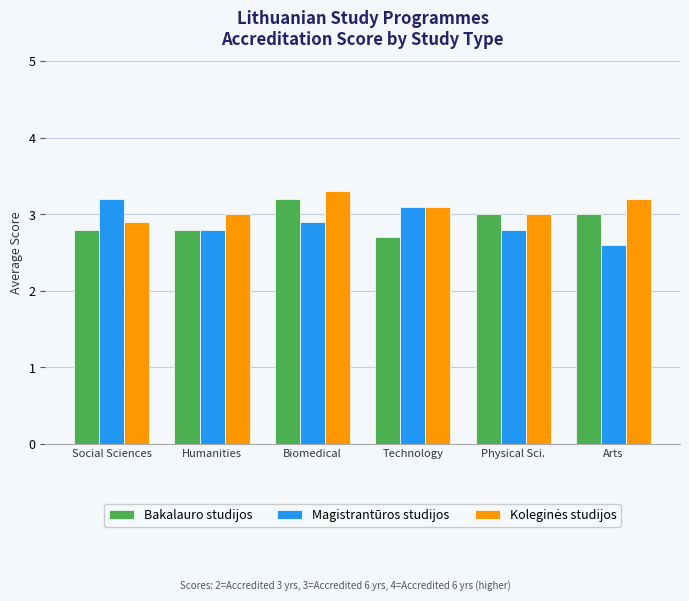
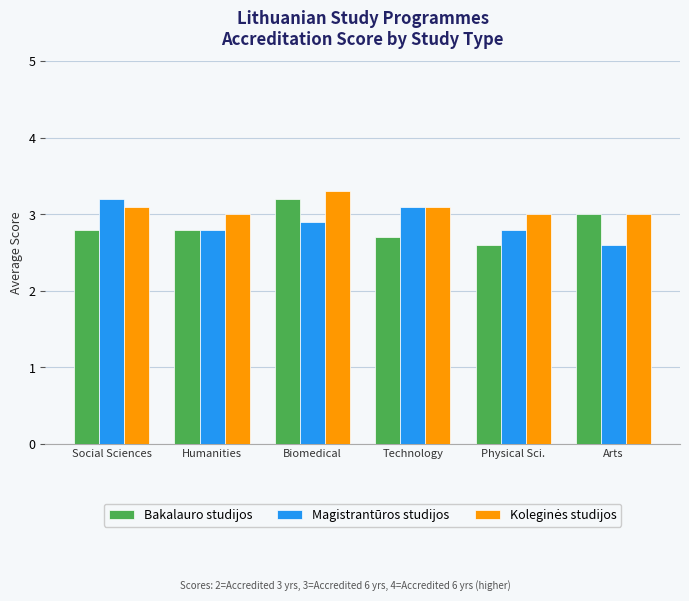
  {
    "Bakalauro studijos": {
      "Social Sciences": 2.8,
      "Humanities": 2.8,
      "Biomedical": 3.2,
      "Technology": 2.7,
-     "Physical Sci.": 3.0,
+     "Physical Sci.": 2.6,
      "Arts": 3.0
    },
    "Magistrantūros studijos": {
      "Social Sciences": 3.2,
      "Humanities": 2.8,
      "Biomedical": 2.9,
      "Technology": 3.1,
      "Physical Sci.": 2.8,
      "Arts": 2.6
    },
    "Koleginės studijos": {
-     "Social Sciences": 2.9,
+     "Social Sciences": 3.1,
      "Humanities": 3.0,
      "Biomedical": 3.3,
      "Technology": 3.1,
      "Physical Sci.": 3.0,
-     "Arts": 3.2
+     "Arts": 3.0
    }
  }
